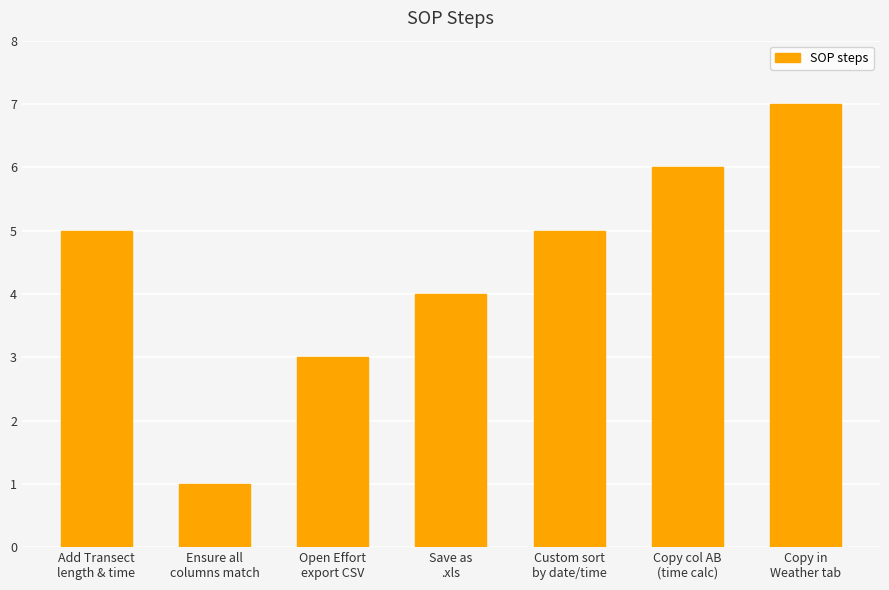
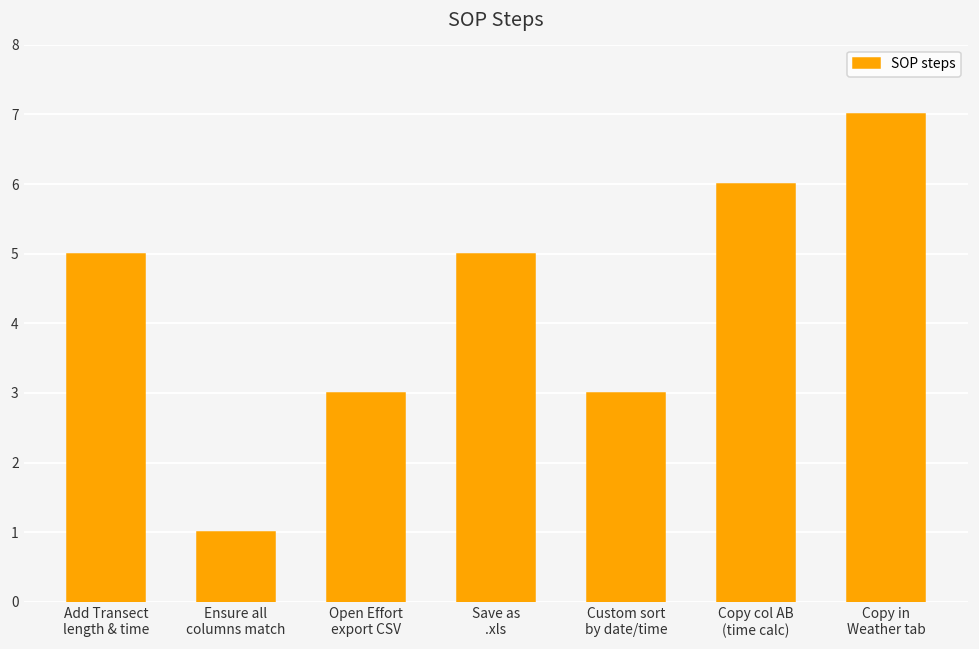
  {
    "Add Transect length & time": 5,
    "Ensure all columns match": 1,
    "Open Effort export CSV": 3,
-   "Save as .xls": 4,
-   "Custom sort by date/time": 5,
+   "Save as .xls": 5,
+   "Custom sort by date/time": 3,
    "Copy col AB (time calc)": 6,
    "Copy in Weather tab": 7
  }
